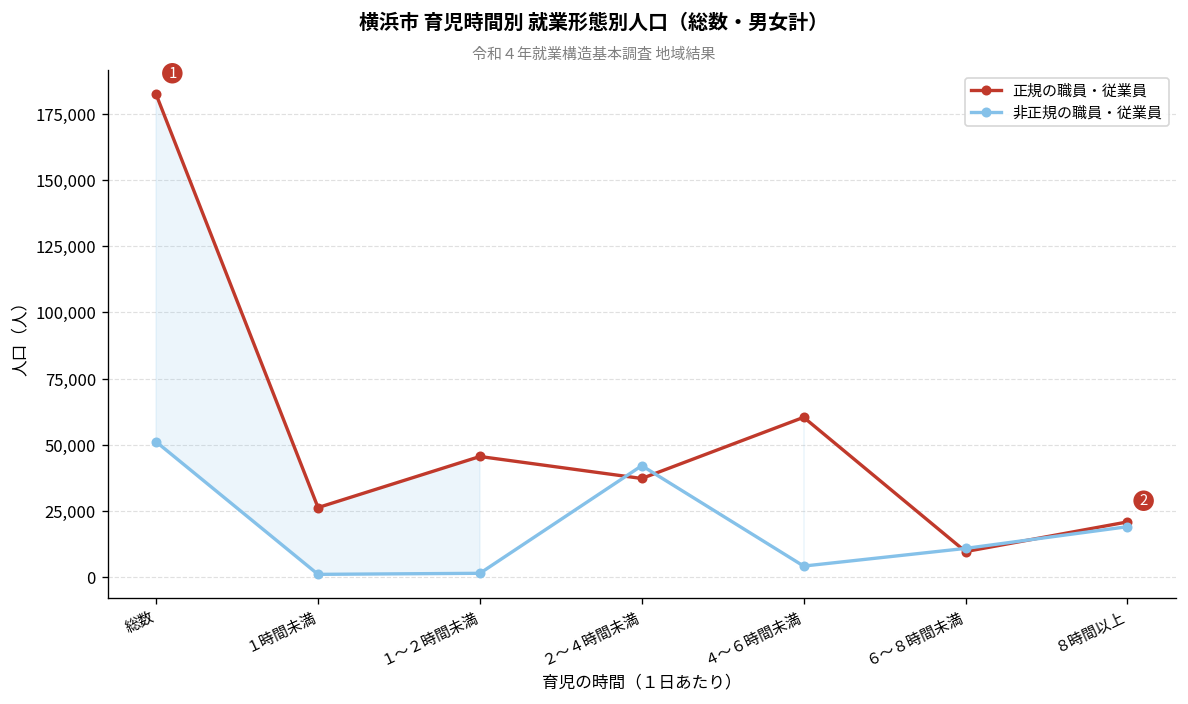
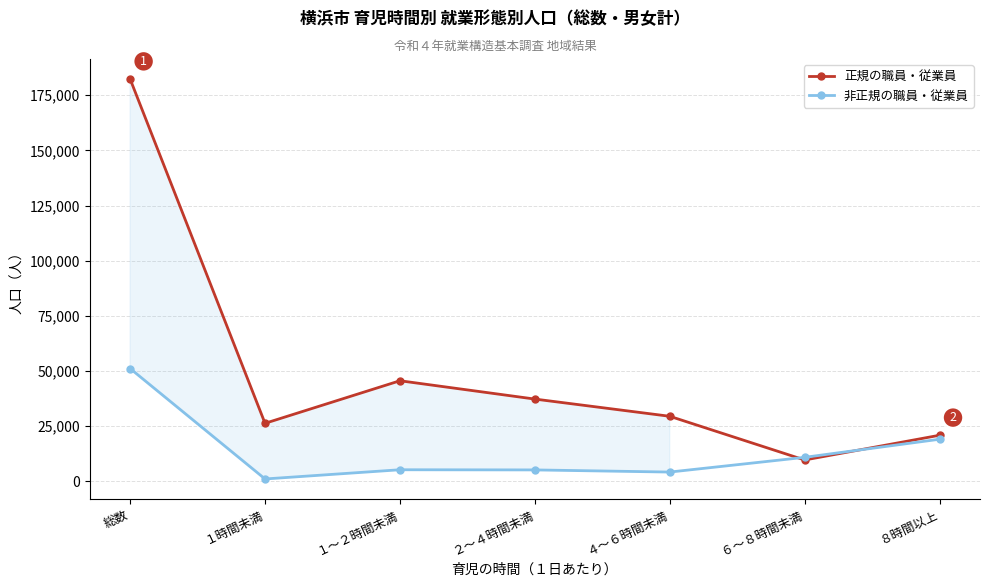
  {
    "正規の職員・従業員": {
      "１時間未満": "26,000",
      "１～２時間未満": "46,000",
      "２～４時間未満": "37,000",
-     "４～６時間未満": "60,000",
+     "４～６時間未満": "30,000",
      "６～８時間未満": "10,000"
    },
    "非正規の職員・従業員": {
      "総数": "51,000",
      "１時間未満": "1,000",
-     "１～２時間未満": "2,000",
-     "２～４時間未満": "42,000",
+     "１～２時間未満": "5,000",
+     "２～４時間未満": "5,000",
      "４～６時間未満": "4,000",
      "６～８時間未満": "11,000",
      "８時間以上": "19,000"
    }
  }
